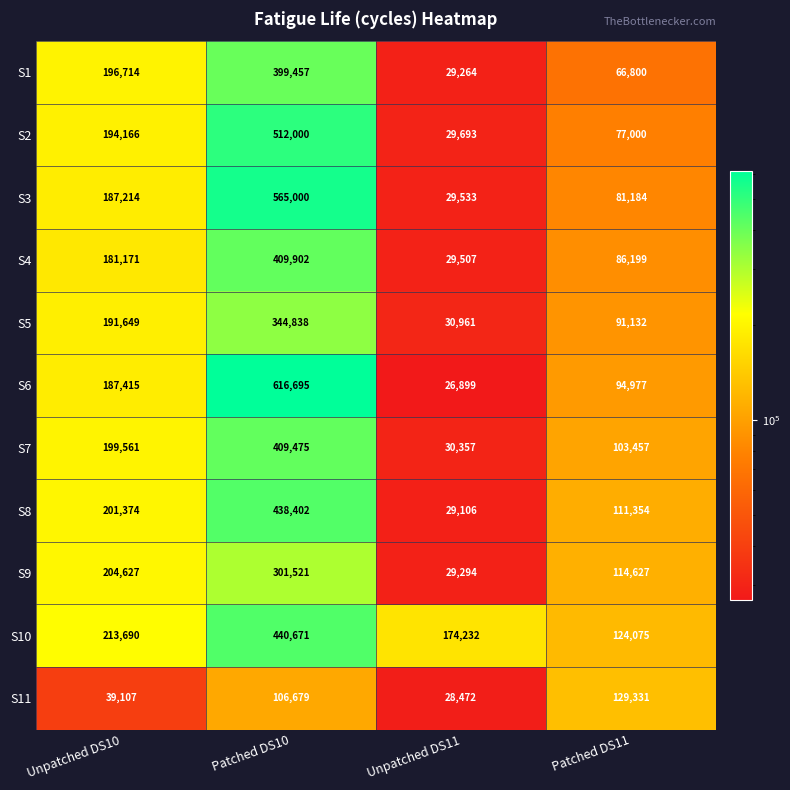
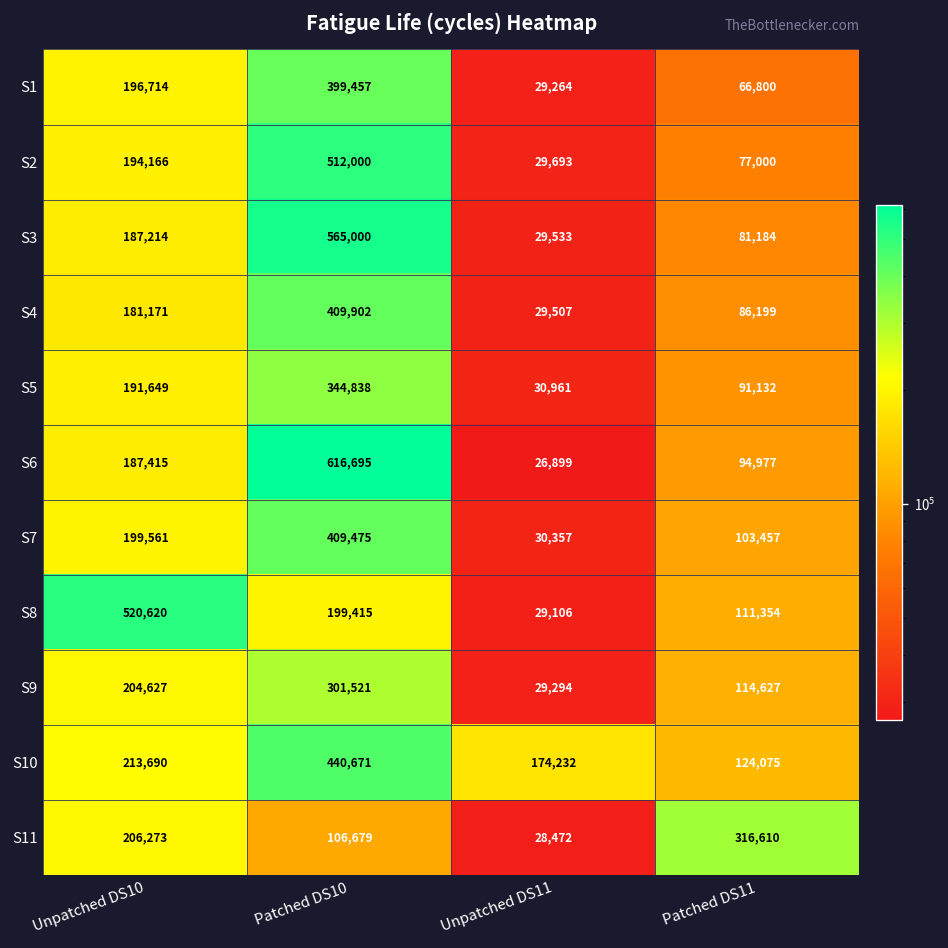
  {
    "S1": {
      "Unpatched DS10": "196,714",
      "Patched DS10": "399,457",
      "Unpatched DS11": "29,264",
      "Patched DS11": "66,800"
    },
    "S2": {
      "Unpatched DS10": "194,166",
      "Patched DS10": "512,000",
      "Unpatched DS11": "29,693",
      "Patched DS11": "77,000"
    },
    "S3": {
      "Unpatched DS10": "187,214",
      "Patched DS10": "565,000",
      "Unpatched DS11": "29,533",
      "Patched DS11": "81,184"
    },
    "S4": {
      "Unpatched DS10": "181,171",
      "Patched DS10": "409,902",
      "Unpatched DS11": "29,507",
      "Patched DS11": "86,199"
    },
    "S5": {
      "Unpatched DS10": "191,649",
      "Patched DS10": "344,838",
      "Unpatched DS11": "30,961",
      "Patched DS11": "91,132"
    },
    "S6": {
      "Unpatched DS10": "187,415",
      "Patched DS10": "616,695",
      "Unpatched DS11": "26,899",
      "Patched DS11": "94,977"
    },
    "S7": {
      "Unpatched DS10": "199,561",
      "Patched DS10": "409,475",
      "Unpatched DS11": "30,357",
      "Patched DS11": "103,457"
    },
    "S8": {
-     "Unpatched DS10": "201,374",
-     "Patched DS10": "438,402",
+     "Unpatched DS10": "520,620",
+     "Patched DS10": "199,415",
      "Unpatched DS11": "29,106",
      "Patched DS11": "111,354"
    },
    "S9": {
      "Unpatched DS10": "204,627",
      "Patched DS10": "301,521",
      "Unpatched DS11": "29,294",
      "Patched DS11": "114,627"
    },
    "S10": {
      "Unpatched DS10": "213,690",
      "Patched DS10": "440,671",
      "Unpatched DS11": "174,232",
      "Patched DS11": "124,075"
    },
    "S11": {
-     "Unpatched DS10": "39,107",
+     "Unpatched DS10": "206,273",
      "Patched DS10": "106,679",
      "Unpatched DS11": "28,472",
-     "Patched DS11": "129,331"
+     "Patched DS11": "316,610"
    }
  }
